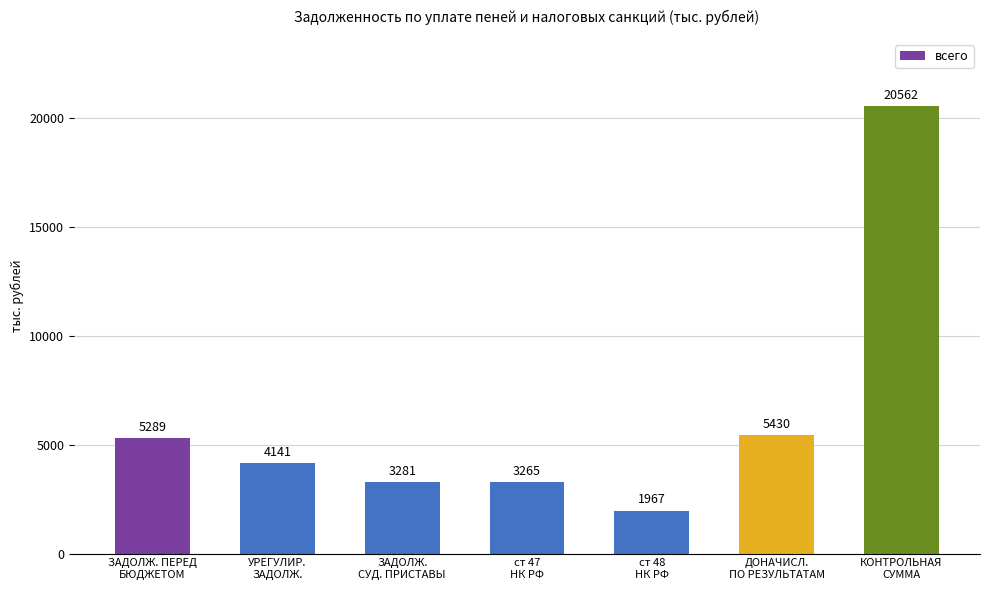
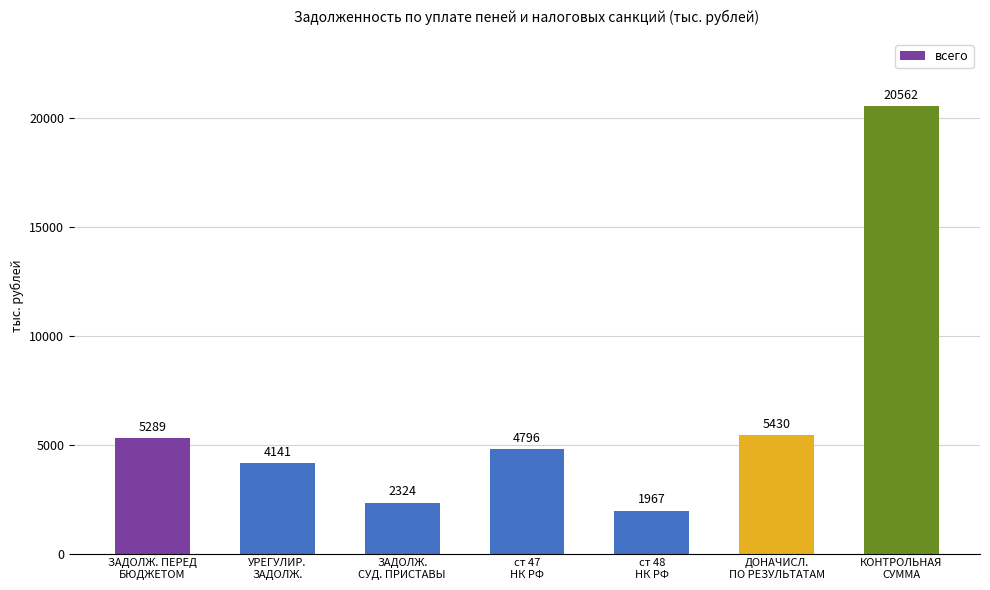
  {
    "ЗАДОЛЖ. ПЕРЕД БЮДЖЕТОМ": 5289,
    "УРЕГУЛИР. ЗАДОЛЖ.": 4141,
-   "ЗАДОЛЖ. СУД. ПРИСТАВЫ": 3281,
-   "ст 47 НК РФ": 3265,
+   "ЗАДОЛЖ. СУД. ПРИСТАВЫ": 2324,
+   "ст 47 НК РФ": 4796,
    "ст 48 НК РФ": 1967,
    "ДОНАЧИСЛ. ПО РЕЗУЛЬТАТАМ": 5430,
    "КОНТРОЛЬНАЯ СУММА": 20562
  }
